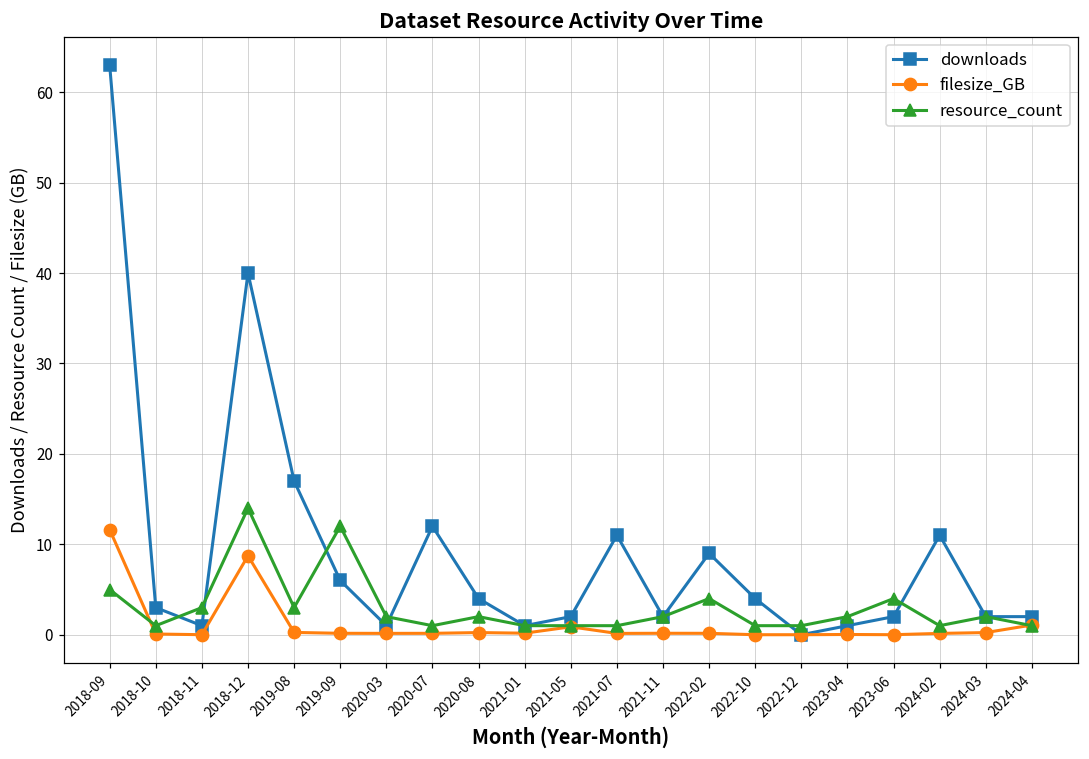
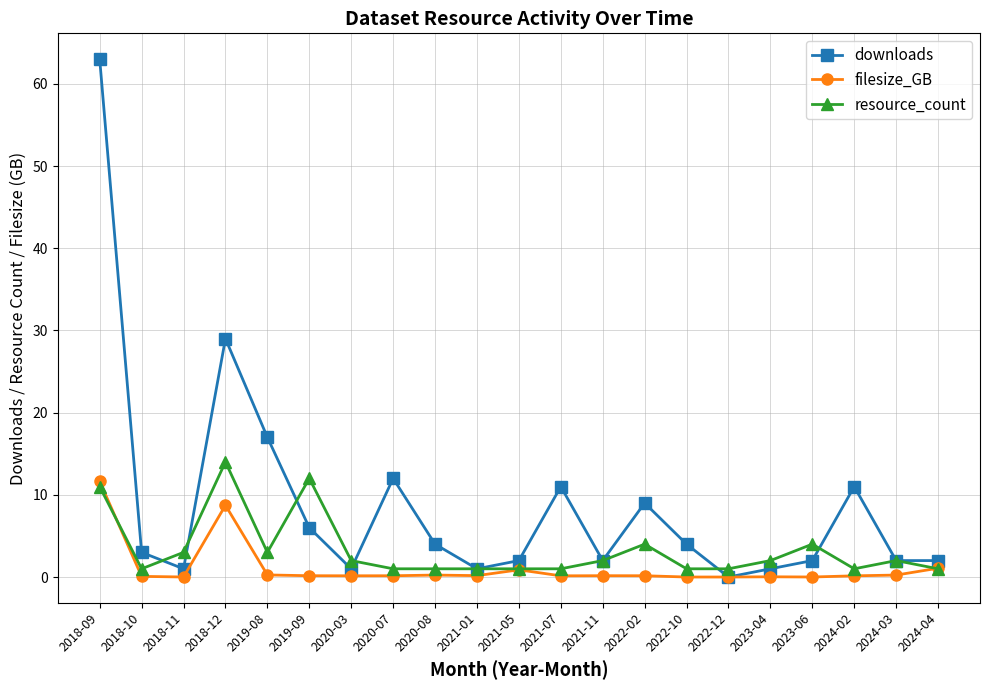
  {
    "downloads": {
      "2018-09": 63,
      "2018-10": 3,
      "2018-11": 1,
-     "2018-12": 40,
+     "2018-12": 29,
      "2019-08": 17,
      "2019-09": 6,
      "2020-03": 1,
      "2020-07": 12,
      "2020-08": 4,
      "2021-05": 2,
      "2021-07": 11,
      "2022-02": 9,
      "2022-10": 4,
      "2023-04": 1,
      "2023-06": 2,
      "2024-02": 11,
      "2024-04": 2
    },
    "filesize_GB": {
      "2018-09": 12,
      "2018-10": 0,
      "2018-11": 0,
      "2018-12": 9,
      "2019-08": 0,
      "2019-09": 0,
      "2020-03": 0,
      "2020-07": 0,
      "2020-08": 0,
      "2021-01": 0,
      "2021-07": 0,
      "2021-11": 0,
      "2022-02": 0,
      "2022-10": 0,
      "2023-04": 0,
      "2023-06": 0,
      "2024-02": 0,
      "2024-03": 0
    },
    "resource_count": {
-     "2018-09": 5,
+     "2018-09": 11,
      "2018-10": 1,
      "2018-11": 3,
      "2018-12": 14,
      "2019-08": 3,
      "2019-09": 12,
      "2020-03": 2,
      "2020-07": 1,
-     "2020-08": 2,
+     "2020-08": 1,
      "2021-07": 1,
      "2022-02": 4,
      "2022-10": 1,
      "2022-12": 1,
      "2023-04": 2,
      "2023-06": 4,
      "2024-02": 1
    }
  }
